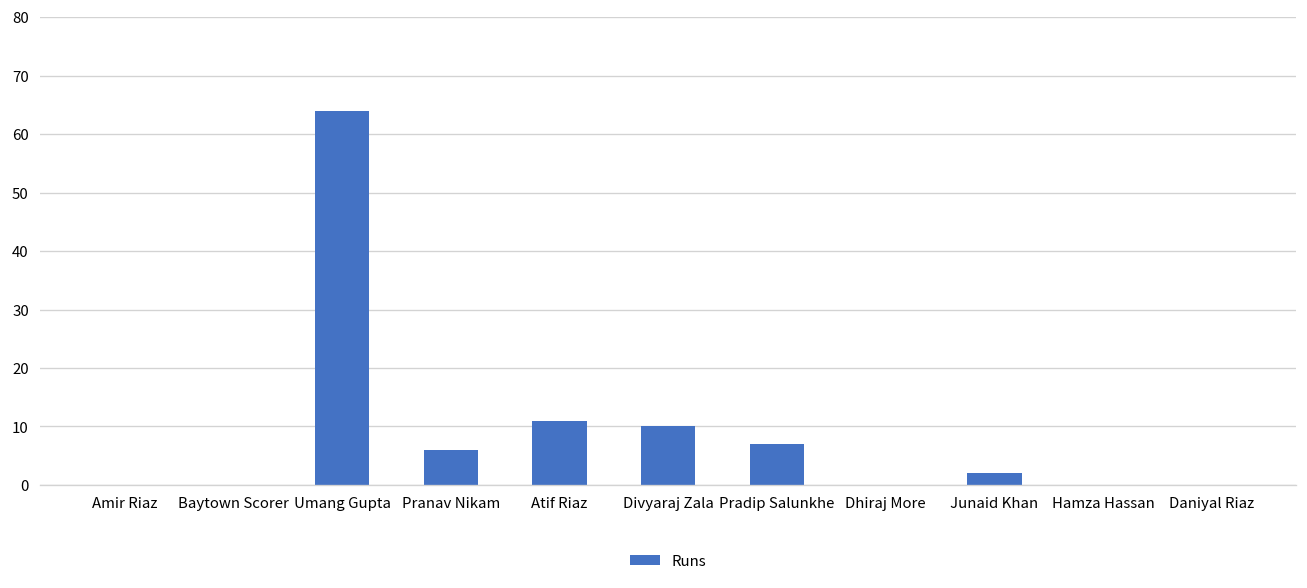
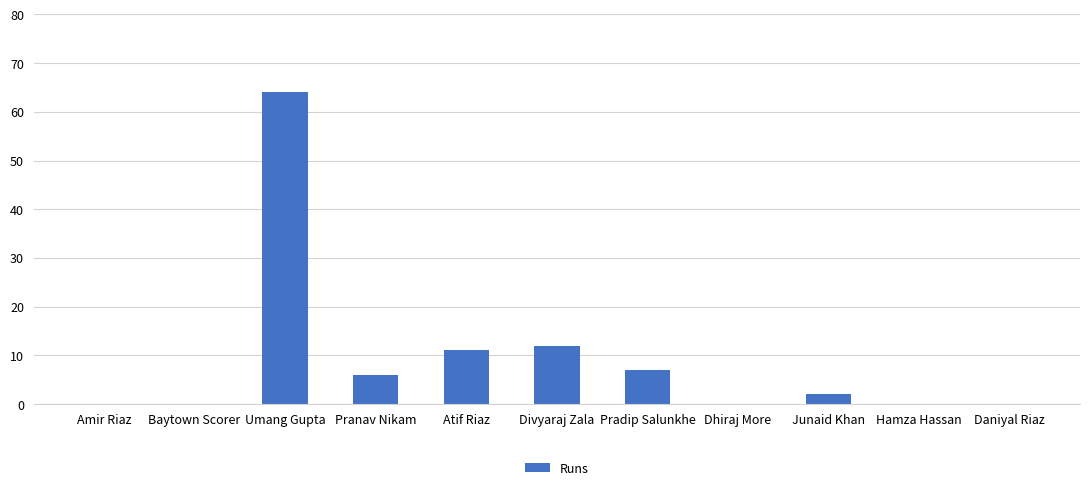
  {
    "Amir Riaz": 0,
    "Baytown Scorer": 0,
    "Umang Gupta": 64,
    "Pranav Nikam": 6,
    "Atif Riaz": 11,
-   "Divyaraj Zala": 10,
+   "Divyaraj Zala": 12,
    "Pradip Salunkhe": 7,
    "Dhiraj More": 0,
    "Junaid Khan": 2,
    "Hamza Hassan": 0,
    "Daniyal Riaz": 0
  }
